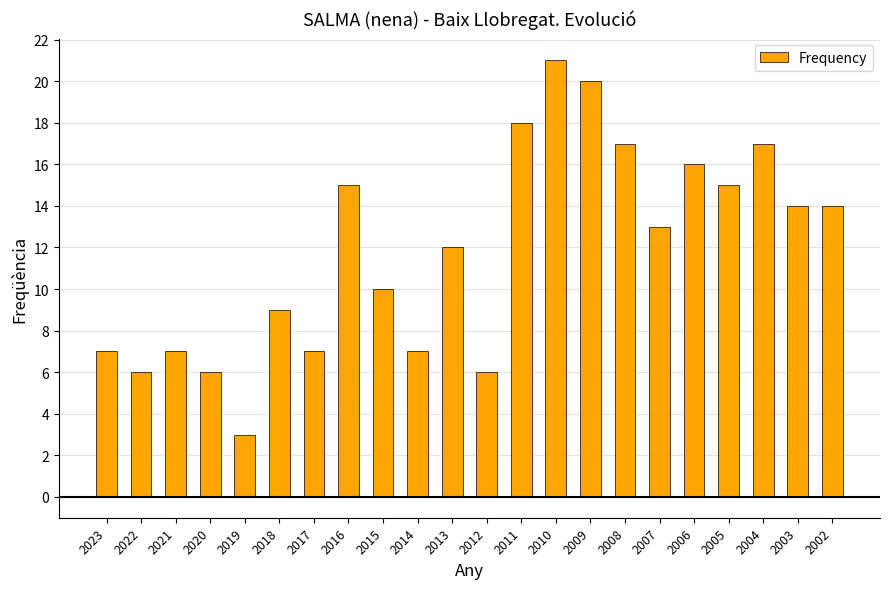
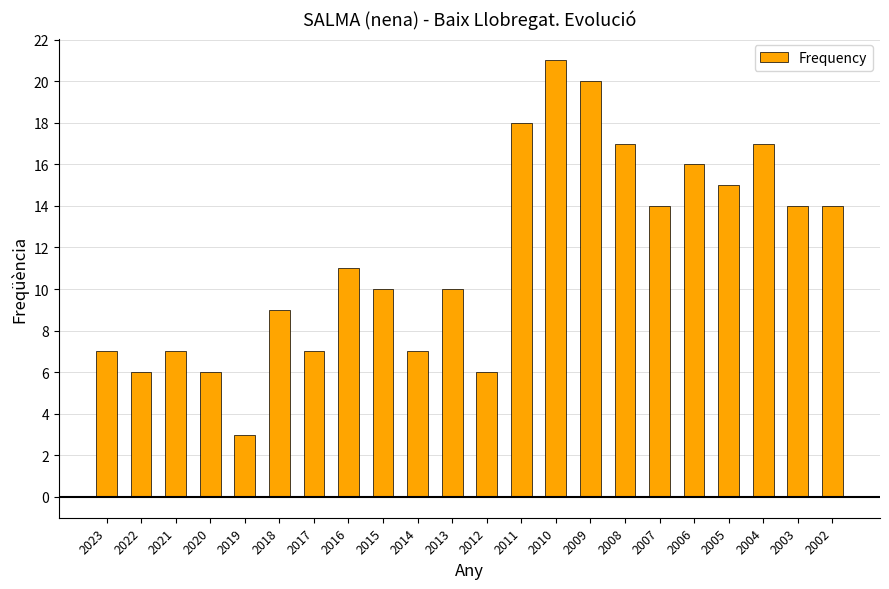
  {
    "2023": 7,
    "2022": 6,
    "2021": 7,
    "2020": 6,
    "2019": 3,
    "2018": 9,
    "2017": 7,
-   "2016": 15,
+   "2016": 11,
    "2015": 10,
    "2014": 7,
-   "2013": 12,
+   "2013": 10,
    "2012": 6,
    "2011": 18,
    "2010": 21,
    "2009": 20,
    "2008": 17,
-   "2007": 13,
+   "2007": 14,
    "2006": 16,
    "2005": 15,
    "2004": 17,
    "2003": 14,
    "2002": 14
  }
